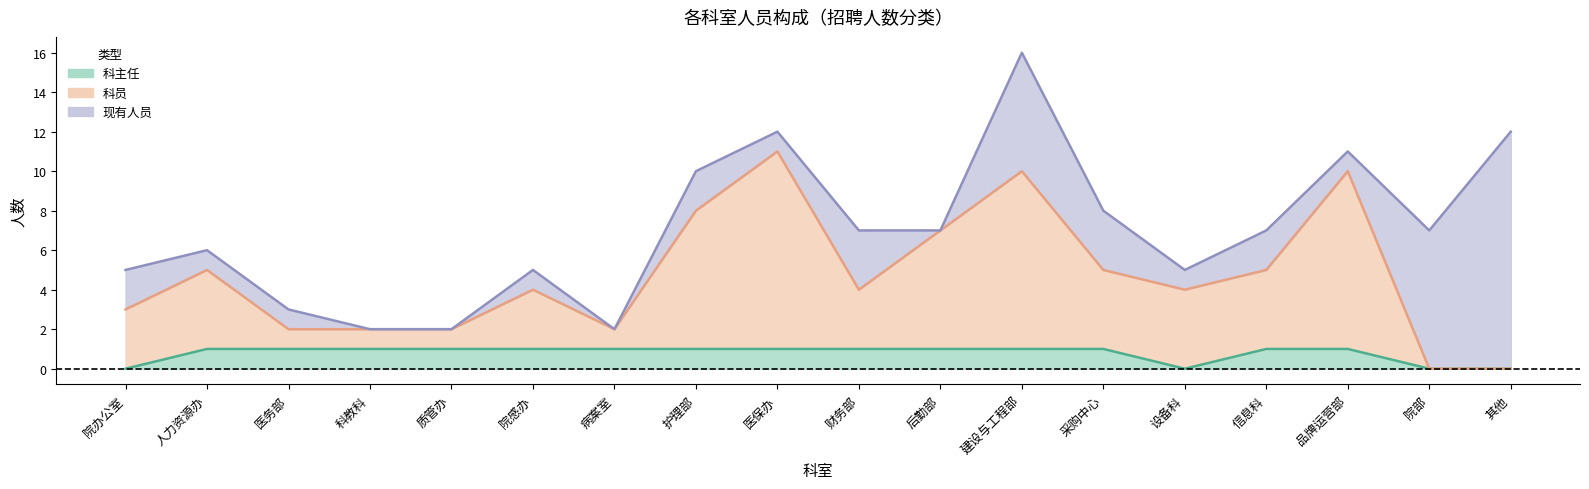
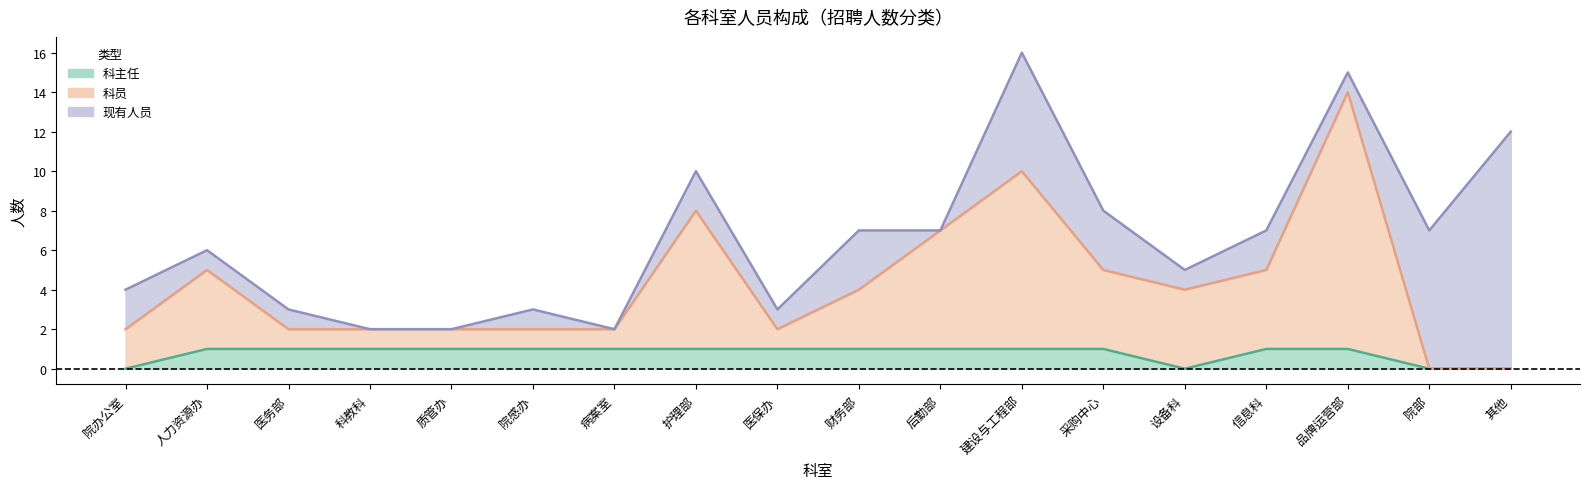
  {
    "科员": {
-     "院办公室": 3,
+     "院办公室": 2,
      "人力资源办": 4,
      "医务部": 1,
-     "院感办": 3,
+     "院感办": 1,
      "护理部": 7,
-     "医保办": 10,
+     "医保办": 1,
      "财务部": 3,
      "建设与工程部": 9,
      "采购中心": 4,
      "设备科": 4,
      "信息科": 4,
-     "品牌运营部": 9
+     "品牌运营部": 13
    }
  }
